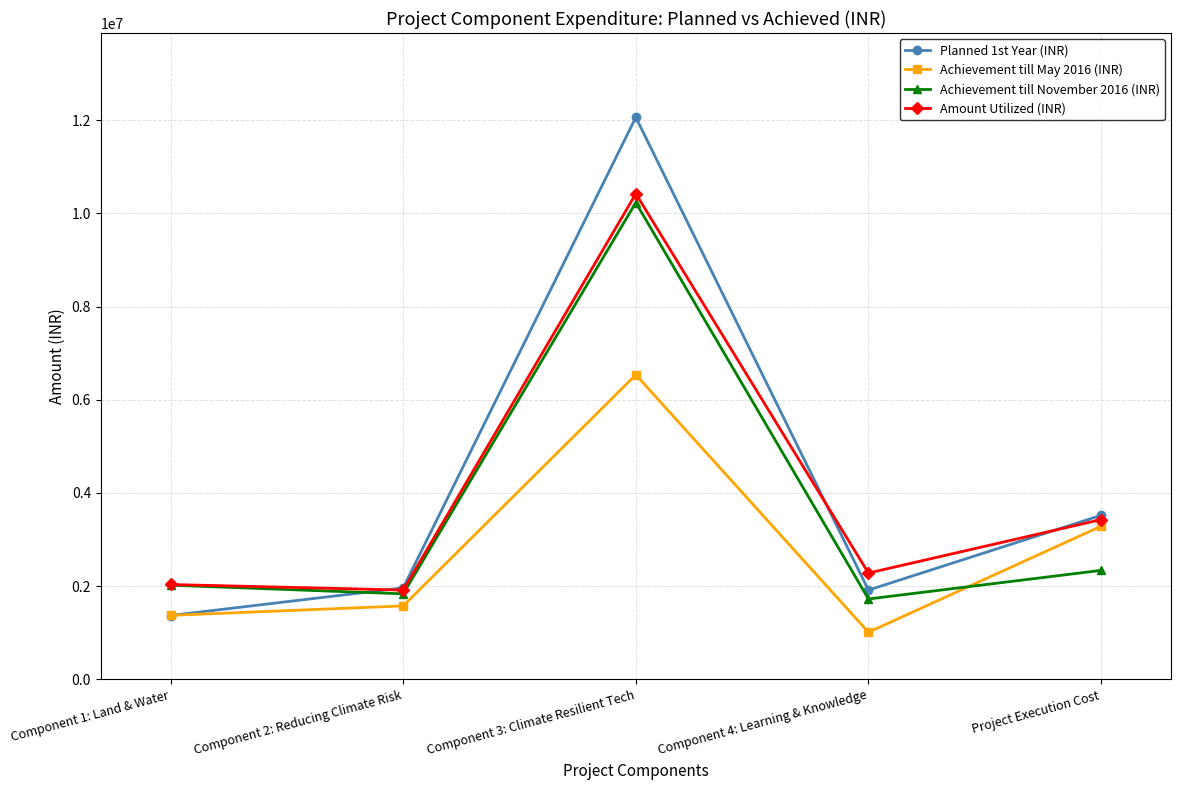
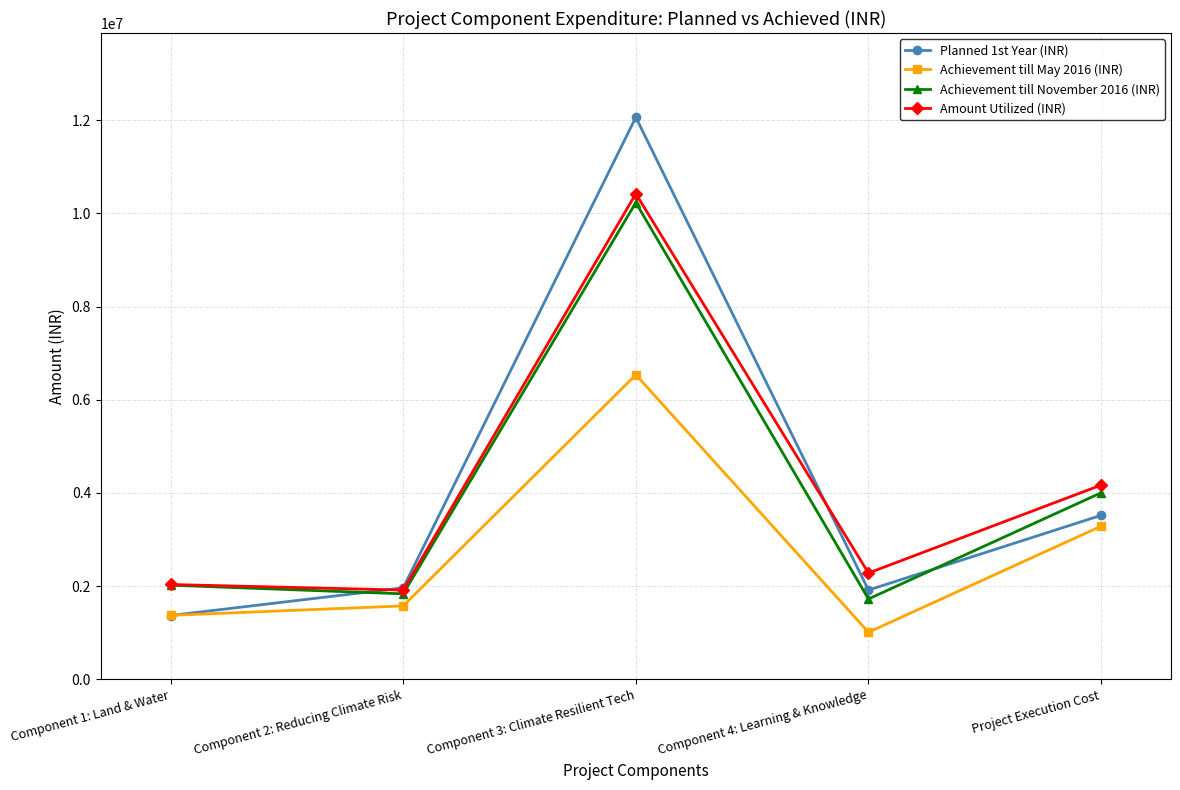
  {
    "Planned 1st Year (INR)": {
      "Component 3: Climate Resilient Tech": 12100000,
      "Component 4: Learning & Knowledge": 1900000,
      "Project Execution Cost": 3500000
    },
    "Achievement till May 2016 (INR)": {
      "Component 2: Reducing Climate Risk": 1600000,
      "Component 3: Climate Resilient Tech": 6500000,
      "Component 4: Learning & Knowledge": 1000000,
      "Project Execution Cost": 3300000
    },
    "Achievement till November 2016 (INR)": {
      "Component 2: Reducing Climate Risk": 1800000,
      "Component 3: Climate Resilient Tech": 10200000,
      "Component 4: Learning & Knowledge": 1700000,
-     "Project Execution Cost": 2300000
+     "Project Execution Cost": 4000000
    },
    "Amount Utilized (INR)": {
      "Component 3: Climate Resilient Tech": 10400000,
      "Component 4: Learning & Knowledge": 2300000,
-     "Project Execution Cost": 3400000
+     "Project Execution Cost": 4200000
    }
  }
